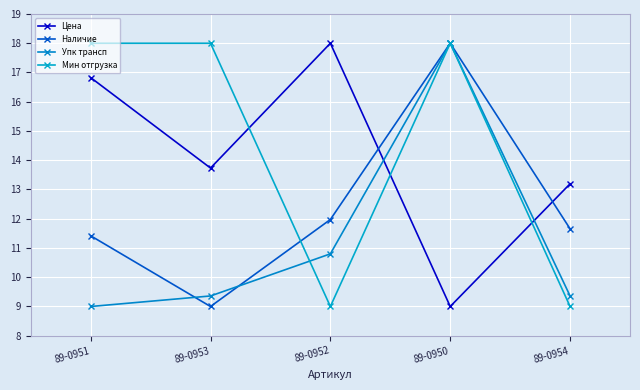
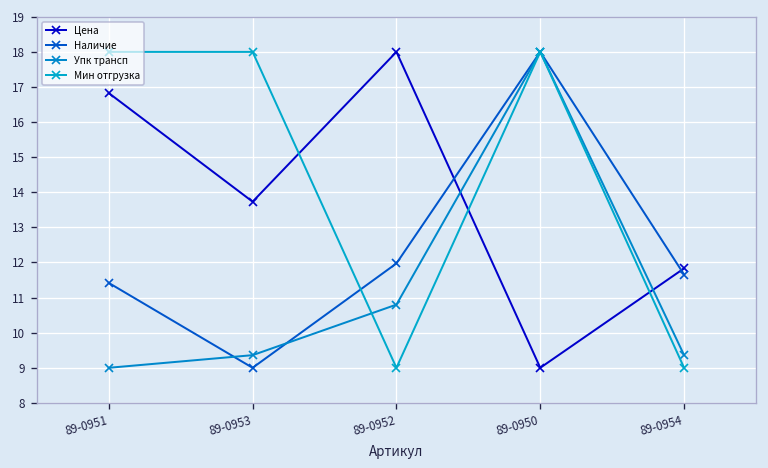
  {
    "Цена": {
      "89-0951": 16.8,
      "89-0953": 13.7,
      "89-0952": 18.0,
      "89-0950": 9.0,
-     "89-0954": 13.2
+     "89-0954": 11.8
    }
  }
